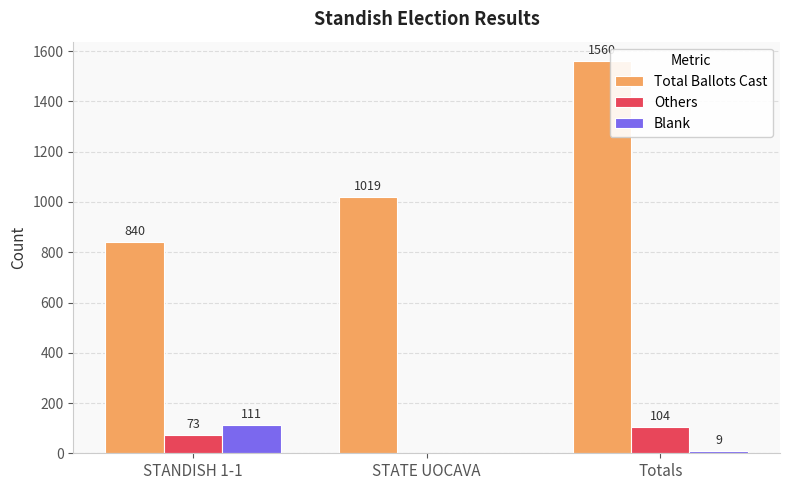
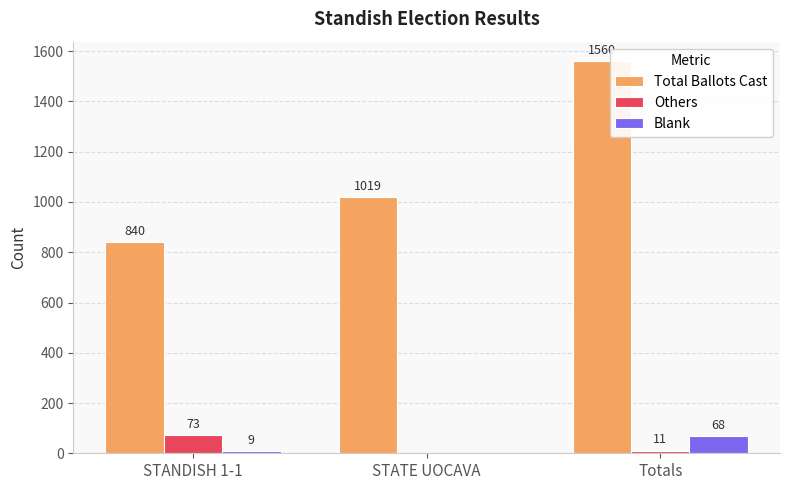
  {
    "Total Ballots Cast": {
      "STANDISH 1-1": 840,
      "STATE UOCAVA": 1019
    },
    "Others": {
      "STANDISH 1-1": 73,
-     "Totals": 104
+     "Totals": 11
    },
    "Blank": {
-     "STANDISH 1-1": 111,
-     "Totals": 9
+     "STANDISH 1-1": 9,
+     "Totals": 68
    }
  }
